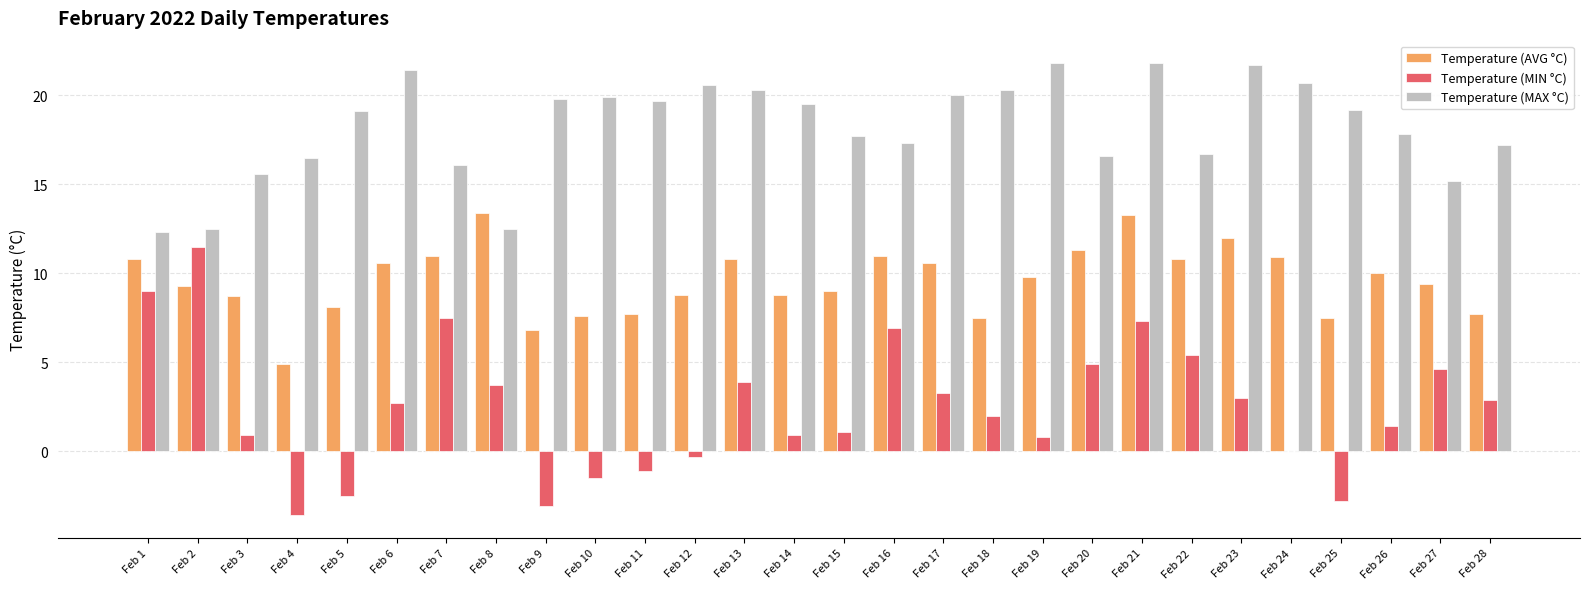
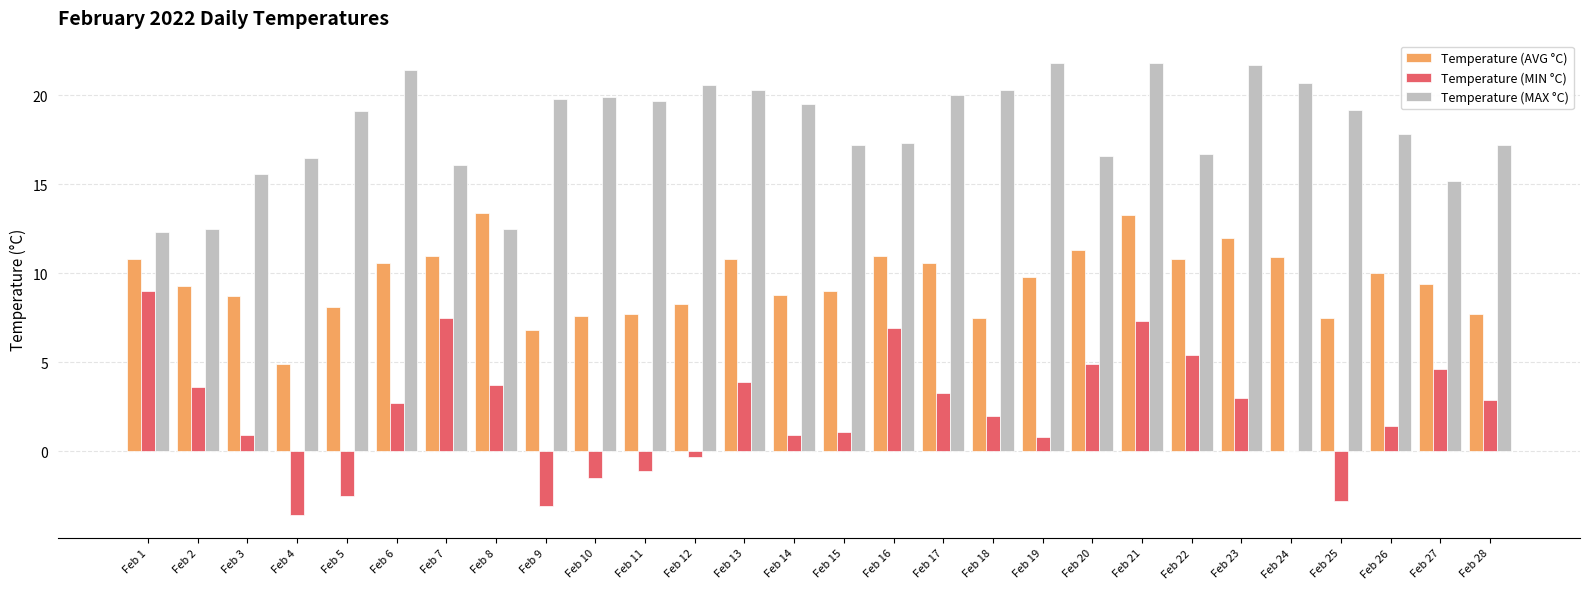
  {
    "Temperature (AVG °C)": {
      "Feb 1": 10.8,
      "Feb 2": 9.3,
      "Feb 3": 8.7,
      "Feb 4": 4.9,
      "Feb 5": 8.1,
      "Feb 6": 10.6,
      "Feb 7": 11.0,
      "Feb 8": 13.4,
      "Feb 9": 6.8,
      "Feb 10": 7.6,
      "Feb 11": 7.7,
-     "Feb 12": 8.8,
+     "Feb 12": 8.3,
      "Feb 13": 10.8,
      "Feb 14": 8.8,
      "Feb 15": 9.0,
      "Feb 16": 11.0,
      "Feb 17": 10.6,
      "Feb 18": 7.5,
      "Feb 19": 9.8,
      "Feb 20": 11.3,
      "Feb 21": 13.3,
      "Feb 22": 10.8,
      "Feb 23": 12.0,
      "Feb 24": 10.9,
      "Feb 25": 7.5,
      "Feb 26": 10.0,
      "Feb 27": 9.4,
      "Feb 28": 7.7
    },
    "Temperature (MIN °C)": {
      "Feb 1": 9.0,
-     "Feb 2": 11.5,
+     "Feb 2": 3.6,
      "Feb 3": 0.9,
      "Feb 4": -3.6,
      "Feb 5": -2.5,
      "Feb 6": 2.7,
      "Feb 7": 7.5,
      "Feb 8": 3.7,
      "Feb 9": -3.1,
      "Feb 10": -1.5,
      "Feb 11": -1.1,
      "Feb 12": -0.3,
      "Feb 13": 3.9,
      "Feb 14": 0.9,
      "Feb 15": 1.1,
      "Feb 16": 6.9,
      "Feb 17": 3.3,
      "Feb 18": 2.0,
      "Feb 19": 0.8,
      "Feb 20": 4.9,
      "Feb 21": 7.3,
      "Feb 22": 5.4,
      "Feb 23": 3.0,
      "Feb 24": 0.0,
      "Feb 25": -2.8,
      "Feb 26": 1.4,
      "Feb 27": 4.6,
      "Feb 28": 2.9
    },
    "Temperature (MAX °C)": {
      "Feb 1": 12.3,
      "Feb 2": 12.5,
      "Feb 3": 15.6,
      "Feb 4": 16.5,
      "Feb 5": 19.1,
      "Feb 6": 21.4,
      "Feb 7": 16.1,
      "Feb 8": 12.5,
      "Feb 9": 19.8,
      "Feb 10": 19.9,
      "Feb 11": 19.7,
      "Feb 12": 20.6,
      "Feb 13": 20.3,
      "Feb 14": 19.5,
-     "Feb 15": 17.7,
+     "Feb 15": 17.2,
      "Feb 16": 17.3,
      "Feb 17": 20.0,
      "Feb 18": 20.3,
      "Feb 19": 21.8,
      "Feb 20": 16.6,
      "Feb 21": 21.8,
      "Feb 22": 16.7,
      "Feb 23": 21.7,
      "Feb 24": 20.7,
      "Feb 25": 19.2,
      "Feb 26": 17.8,
      "Feb 27": 15.2,
      "Feb 28": 17.2
    }
  }
